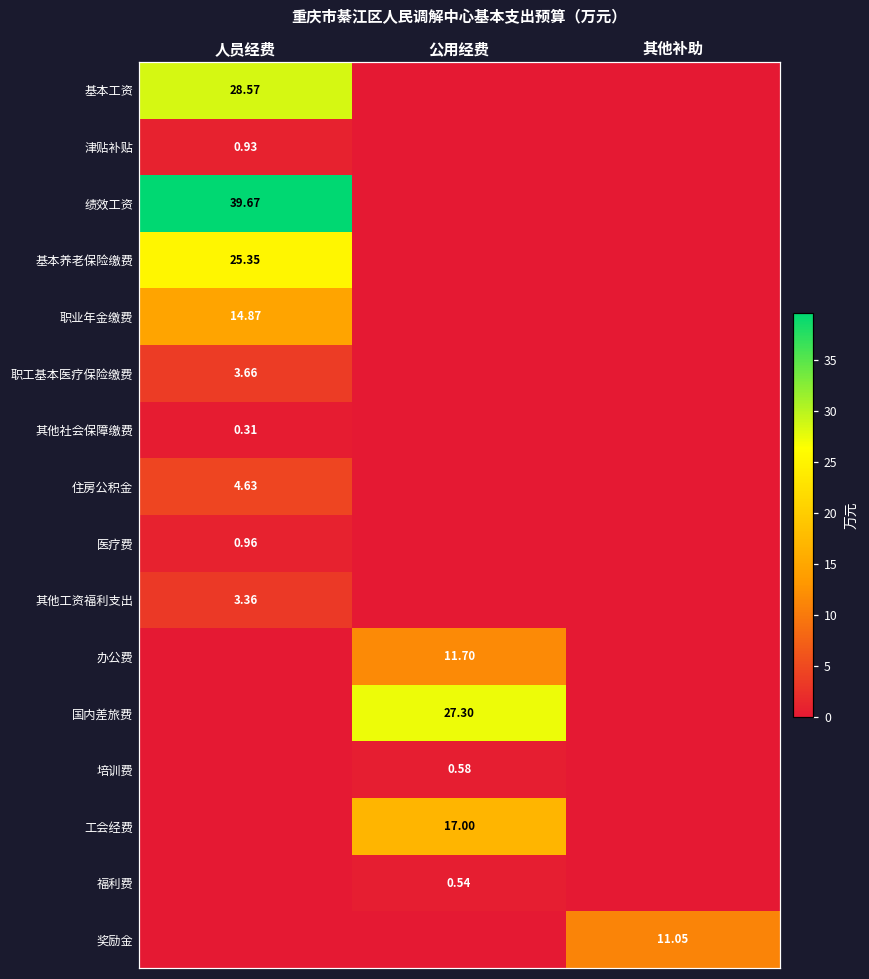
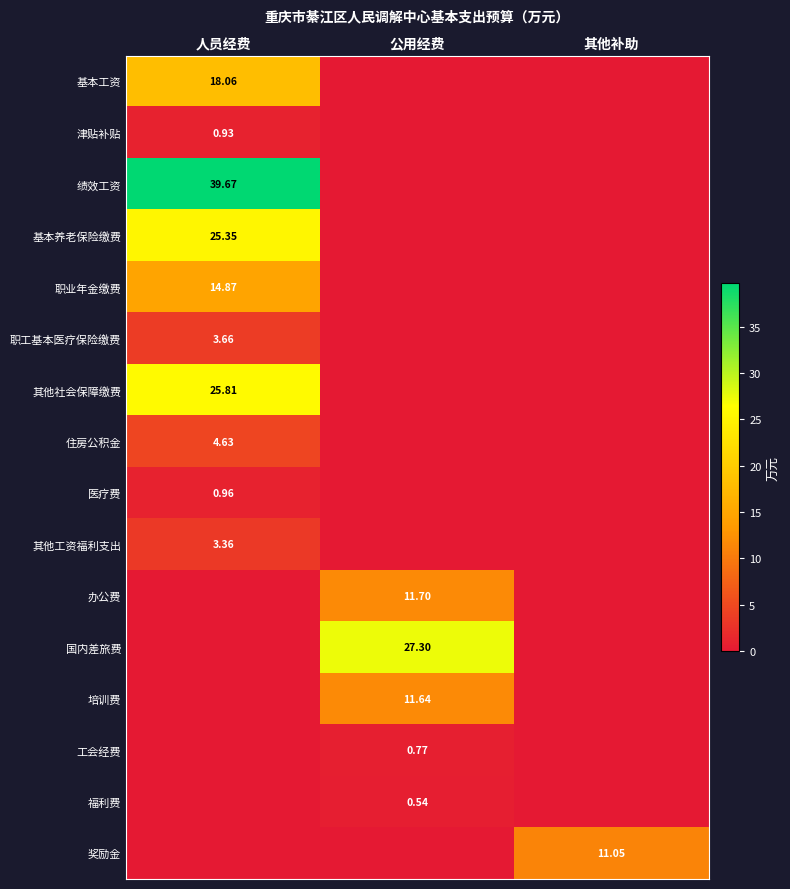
  {
    "基本工资": {
-     "人员经费": 28.57
+     "人员经费": 18.06
    },
    "津贴补贴": {
      "人员经费": 0.93
    },
    "绩效工资": {
      "人员经费": 39.67
    },
    "基本养老保险缴费": {
      "人员经费": 25.35
    },
    "职业年金缴费": {
      "人员经费": 14.87
    },
    "职工基本医疗保险缴费": {
      "人员经费": 3.66
    },
    "其他社会保障缴费": {
-     "人员经费": 0.31
+     "人员经费": 25.81
    },
    "住房公积金": {
      "人员经费": 4.63
    },
    "医疗费": {
      "人员经费": 0.96
    },
    "其他工资福利支出": {
      "人员经费": 3.36
    },
    "办公费": {
      "公用经费": 11.70
    },
    "国内差旅费": {
      "公用经费": 27.30
    },
    "培训费": {
-     "公用经费": 0.58
+     "公用经费": 11.64
    },
    "工会经费": {
-     "公用经费": 17.00
+     "公用经费": 0.77
    },
    "福利费": {
      "公用经费": 0.54
    },
    "奖励金": {
      "其他补助": 11.05
    }
  }
